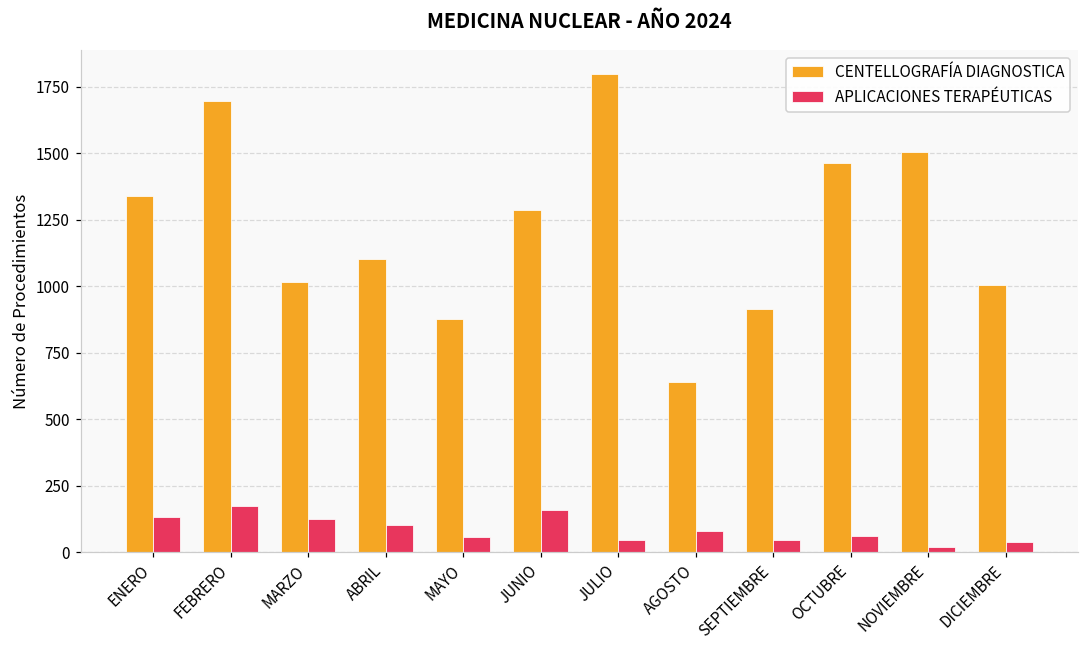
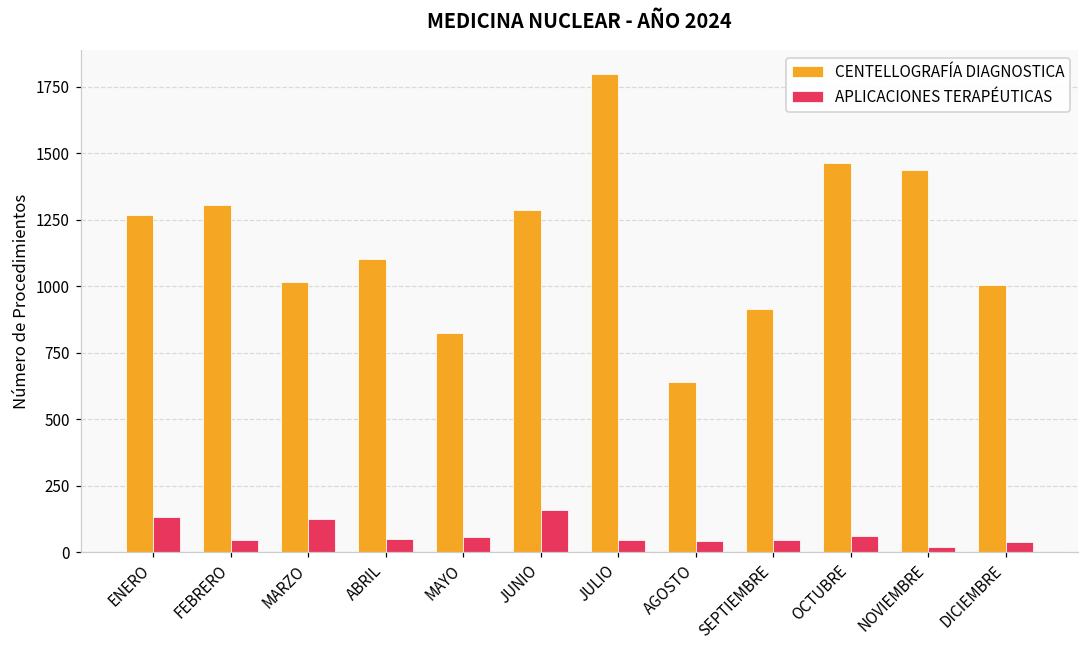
  {
    "CENTELLOGRAFÍA DIAGNOSTICA": {
-     "ENERO": 1340,
-     "FEBRERO": 1700,
+     "ENERO": 1270,
+     "FEBRERO": 1310,
      "MARZO": 1010,
      "ABRIL": 1100,
-     "MAYO": 880,
+     "MAYO": 820,
      "JUNIO": 1290,
      "JULIO": 1800,
      "AGOSTO": 640,
      "SEPTIEMBRE": 920,
      "OCTUBRE": 1460,
-     "NOVIEMBRE": 1510,
+     "NOVIEMBRE": 1440,
      "DICIEMBRE": 1000
    },
    "APLICACIONES TERAPÉUTICAS": {
      "ENERO": 130,
-     "FEBRERO": 180,
+     "FEBRERO": 50,
      "MARZO": 120,
-     "ABRIL": 100,
+     "ABRIL": 50,
      "MAYO": 60,
      "JUNIO": 160,
      "JULIO": 50,
-     "AGOSTO": 80,
+     "AGOSTO": 40,
      "SEPTIEMBRE": 50,
      "OCTUBRE": 60,
      "NOVIEMBRE": 20,
      "DICIEMBRE": 40
    }
  }
